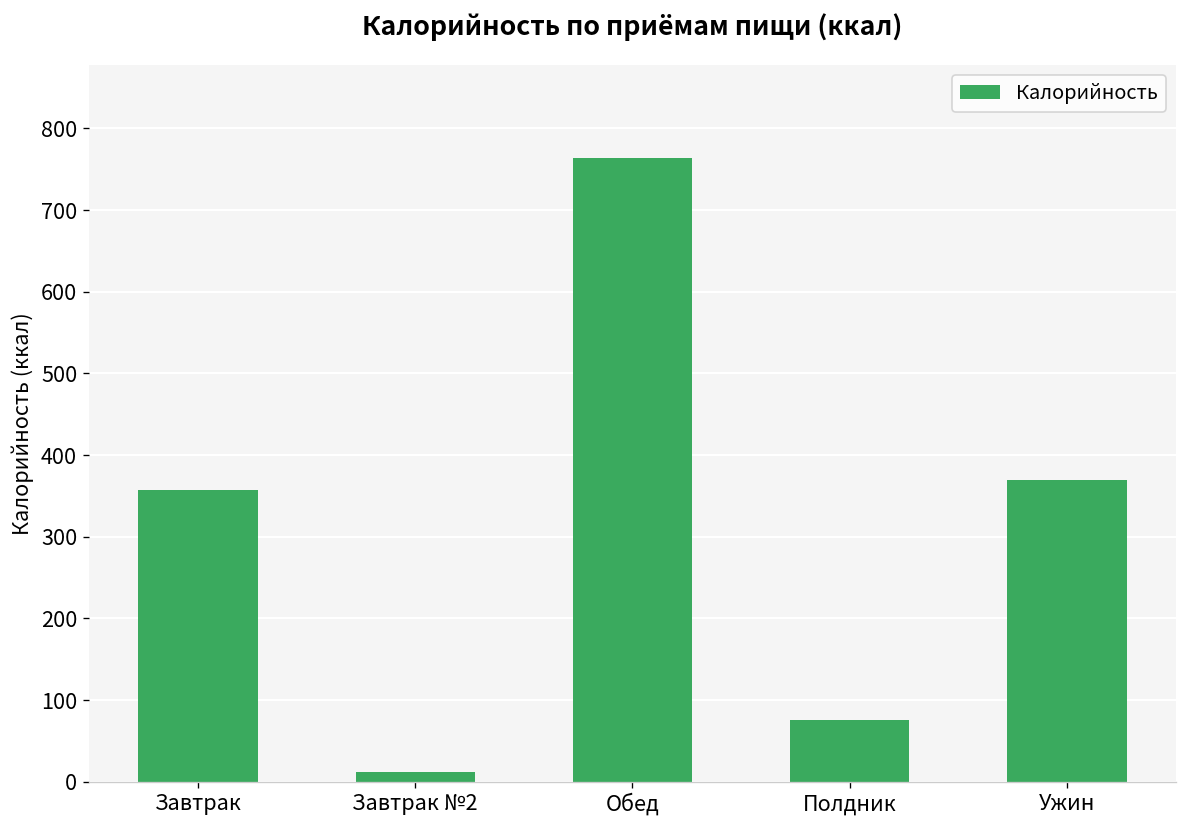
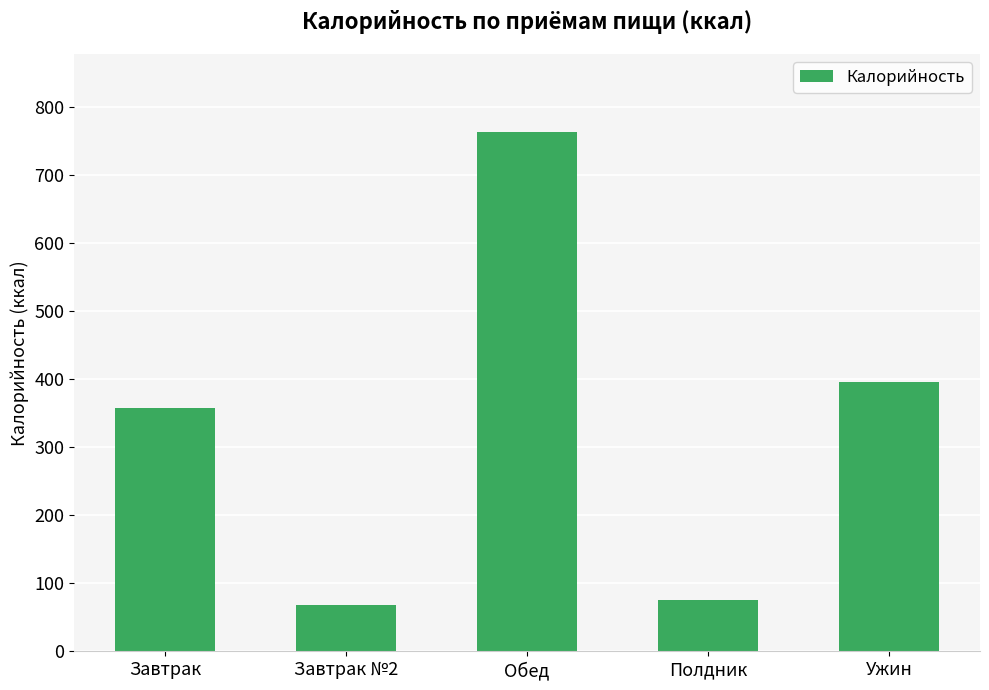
  {
    "Завтрак": 360,
-   "Завтрак №2": 10,
+   "Завтрак №2": 70,
    "Обед": 760,
    "Полдник": 80,
-   "Ужин": 370
+   "Ужин": 400
  }
